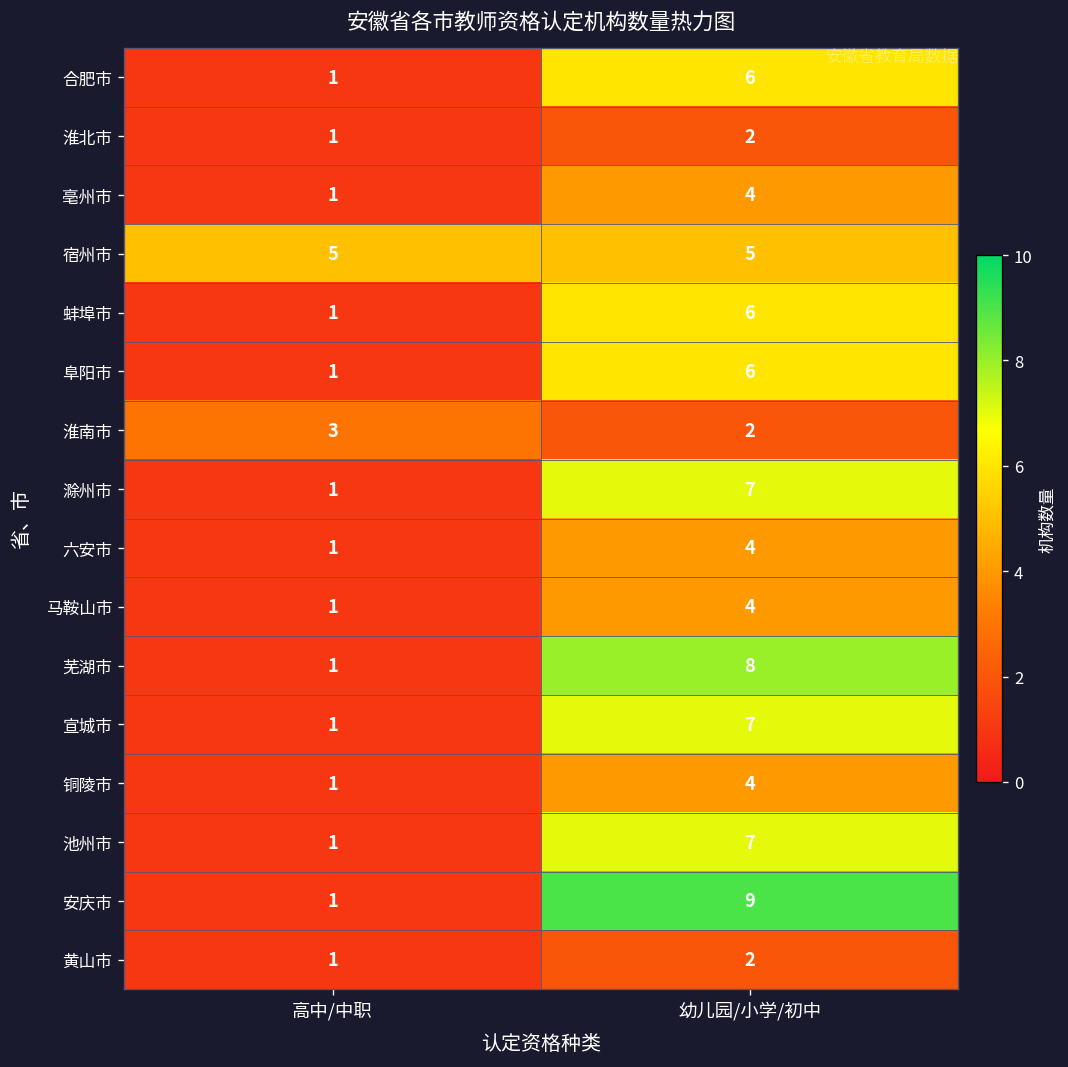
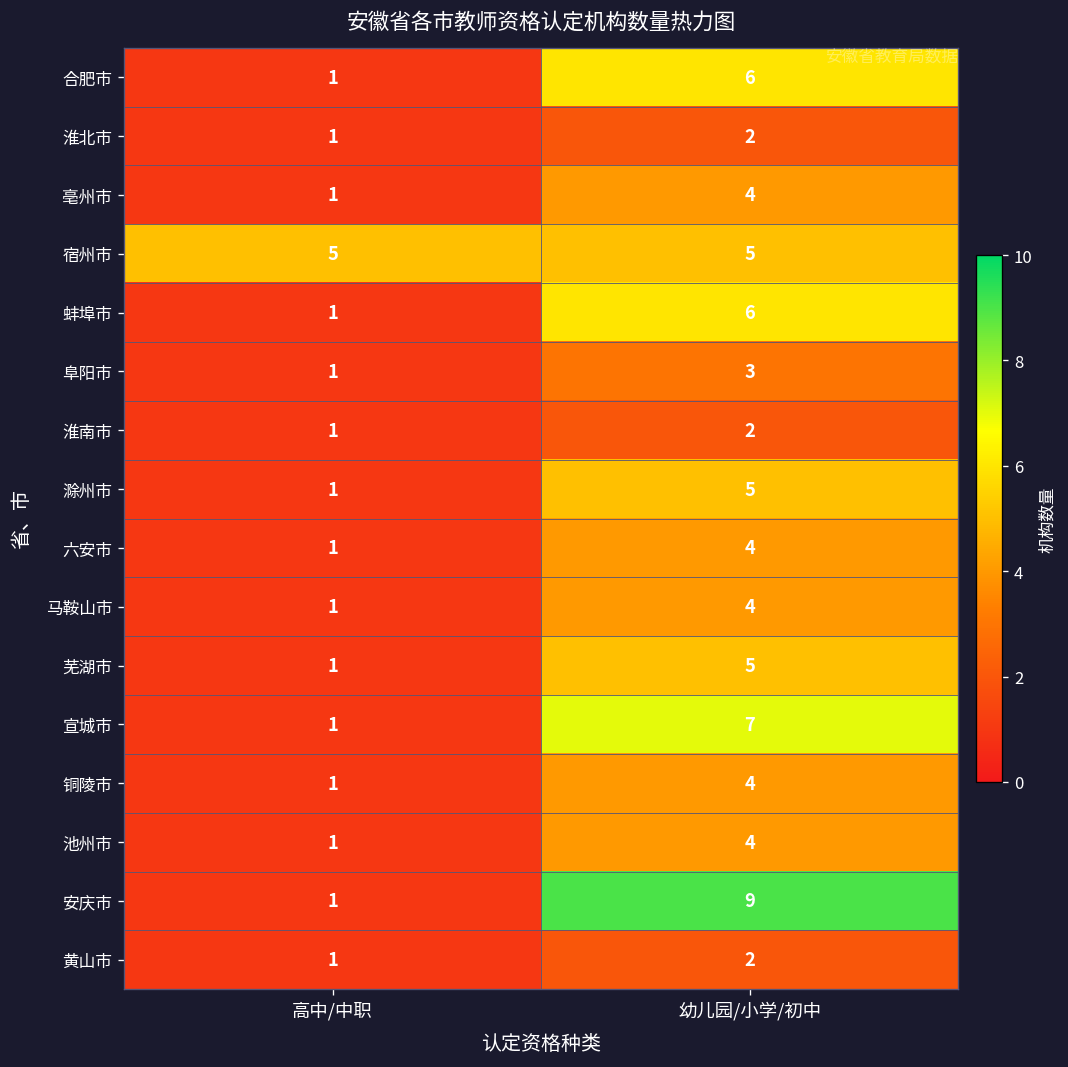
  {
    "合肥市": {
      "高中/中职": 1
    },
    "淮北市": {
      "高中/中职": 1,
      "幼儿园/小学/初中": 2
    },
    "亳州市": {
      "高中/中职": 1,
      "幼儿园/小学/初中": 4
    },
    "宿州市": {
      "高中/中职": 5,
      "幼儿园/小学/初中": 5
    },
    "蚌埠市": {
      "高中/中职": 1,
      "幼儿园/小学/初中": 6
    },
    "阜阳市": {
      "高中/中职": 1,
-     "幼儿园/小学/初中": 6
+     "幼儿园/小学/初中": 3
    },
    "淮南市": {
-     "高中/中职": 3,
+     "高中/中职": 1,
      "幼儿园/小学/初中": 2
    },
    "滁州市": {
      "高中/中职": 1,
-     "幼儿园/小学/初中": 7
+     "幼儿园/小学/初中": 5
    },
    "六安市": {
      "高中/中职": 1,
      "幼儿园/小学/初中": 4
    },
    "马鞍山市": {
      "高中/中职": 1,
      "幼儿园/小学/初中": 4
    },
    "芜湖市": {
      "高中/中职": 1,
-     "幼儿园/小学/初中": 8
+     "幼儿园/小学/初中": 5
    },
    "宣城市": {
      "高中/中职": 1,
      "幼儿园/小学/初中": 7
    },
    "铜陵市": {
      "高中/中职": 1,
      "幼儿园/小学/初中": 4
    },
    "池州市": {
      "高中/中职": 1,
-     "幼儿园/小学/初中": 7
+     "幼儿园/小学/初中": 4
    },
    "安庆市": {
      "高中/中职": 1,
      "幼儿园/小学/初中": 9
    },
    "黄山市": {
      "高中/中职": 1,
      "幼儿园/小学/初中": 2
    }
  }
